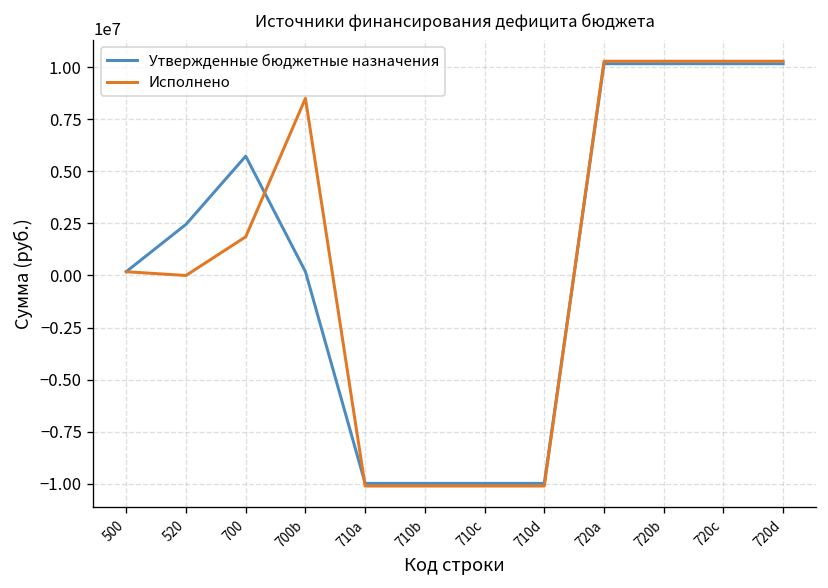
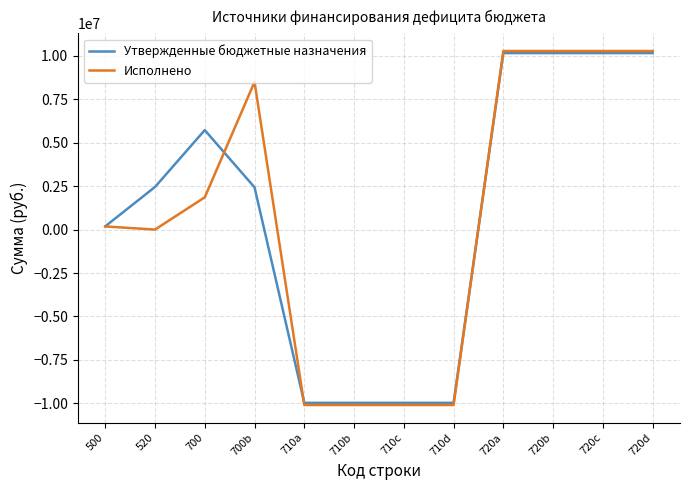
  {
    "Утвержденные бюджетные назначения": {
      "520": 2500000,
      "700": 5700000,
-     "700b": 200000
+     "700b": 2400000
    },
    "Исполнено": {
      "520": 0,
      "700": 1900000
    }
  }
